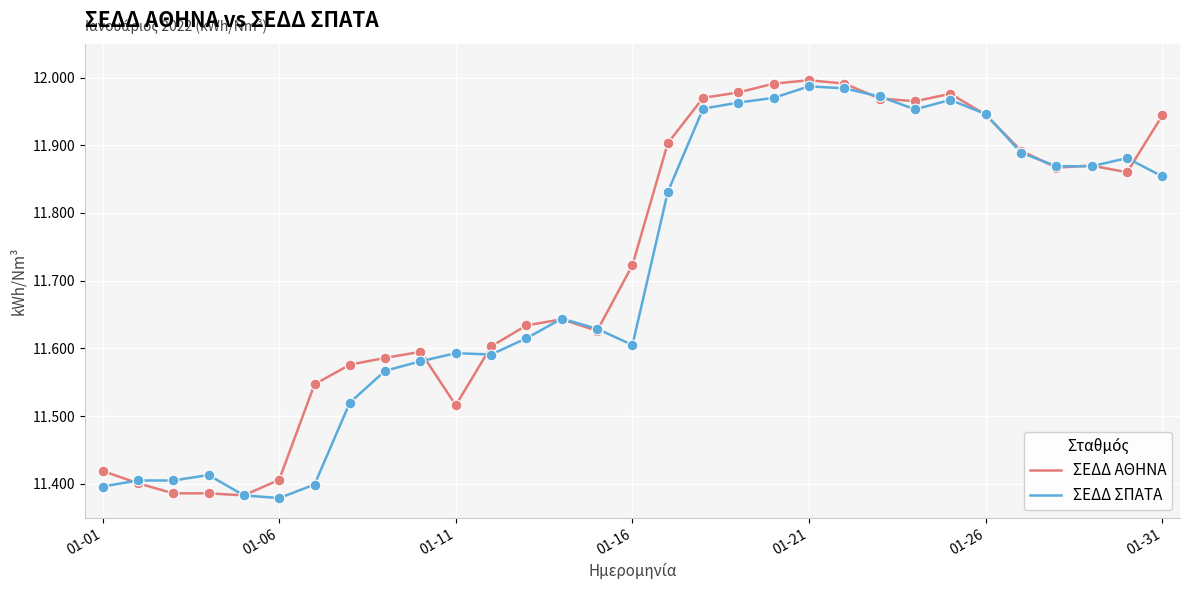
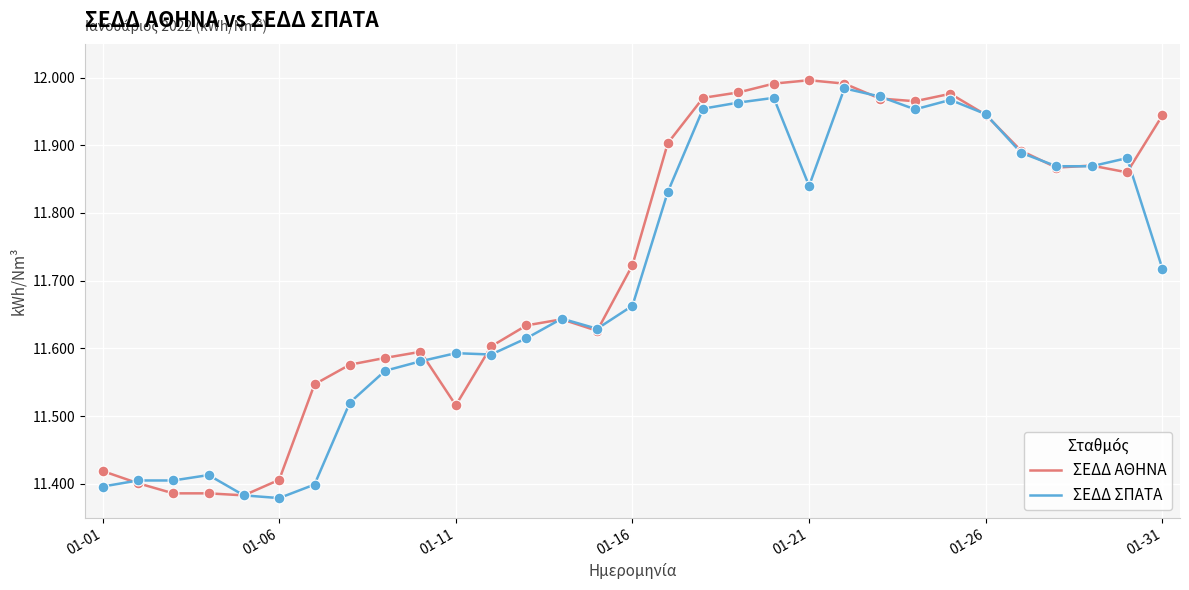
  {
    "ΣΕΔΔ ΑΘΗΝΑ": {
      "01-01": 11.42,
      "01-06": 11.41,
      "01-11": 11.52,
      "01-16": 11.72,
      "01-21": 12.00,
      "01-31": 11.94
    },
    "ΣΕΔΔ ΣΠΑΤΑ": {
      "01-01": 11.40,
      "01-06": 11.38,
      "01-11": 11.59,
-     "01-16": 11.61,
-     "01-21": 11.99,
-     "01-31": 11.85
+     "01-16": 11.66,
+     "01-21": 11.84,
+     "01-31": 11.72
    }
  }
